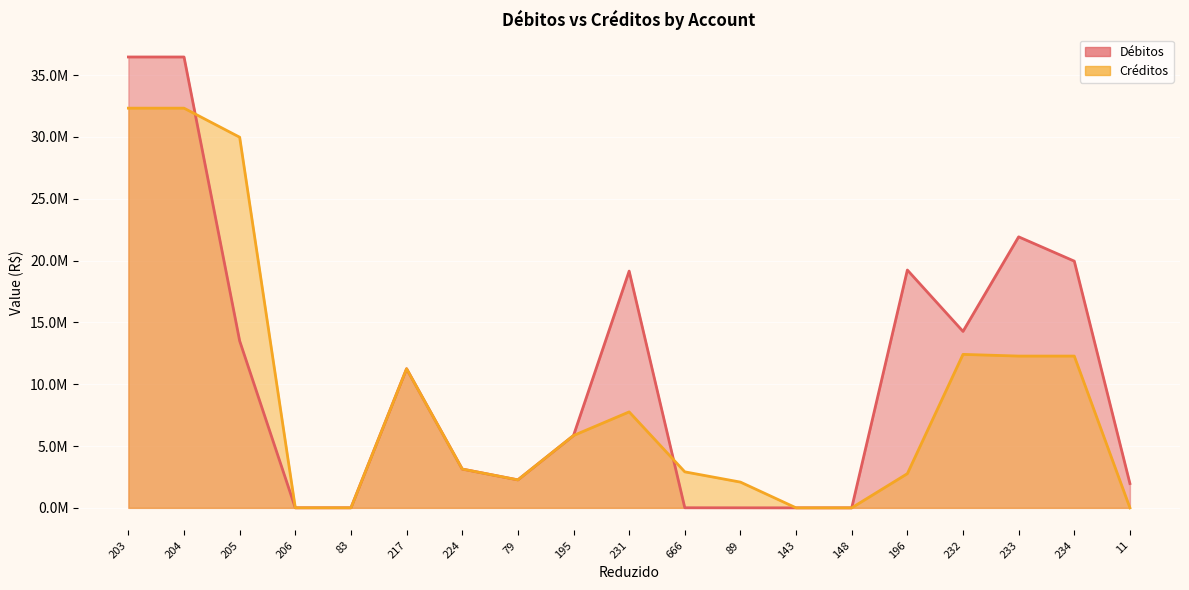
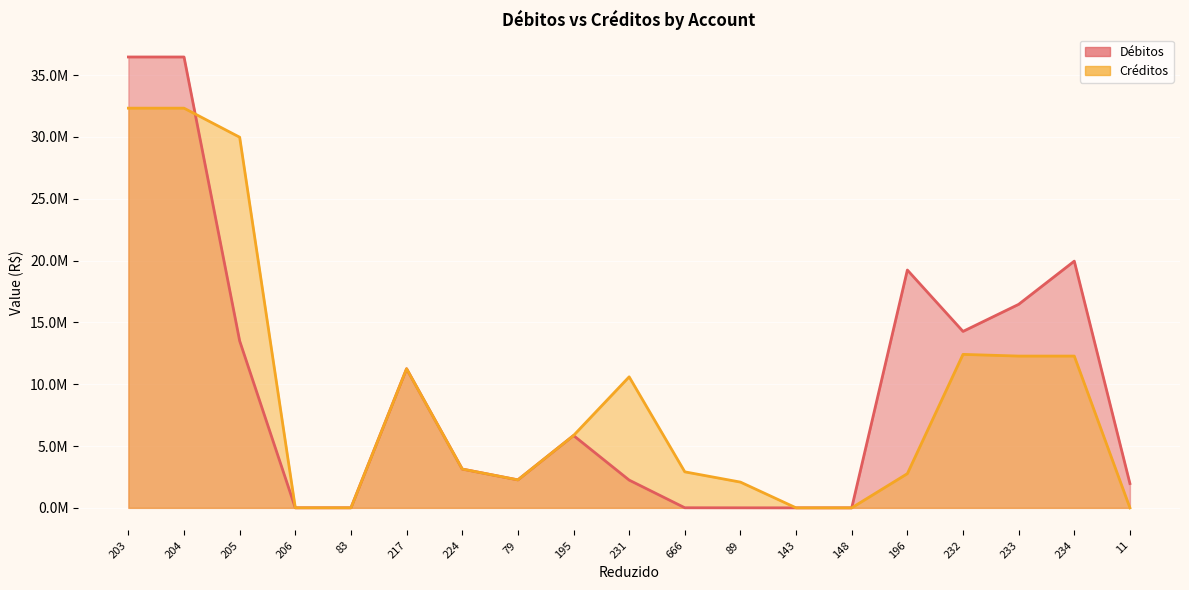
  {
    "Débitos": {
      "203": 36500000,
      "204": 36500000,
      "205": 13500000,
-     "231": 19100000,
+     "231": 2200000,
      "666": 0,
      "89": 0,
      "196": 19200000,
      "232": 14300000,
-     "233": 21900000,
+     "233": 16500000,
      "234": 19900000,
      "11": 2000000
    },
    "Créditos": {
      "203": 32300000,
      "204": 32300000,
      "205": 30000000,
-     "231": 7800000,
+     "231": 10600000,
      "666": 2900000,
      "89": 2100000,
      "196": 2800000,
      "232": 12400000,
      "233": 12300000,
      "234": 12300000,
      "11": 0
    }
  }
